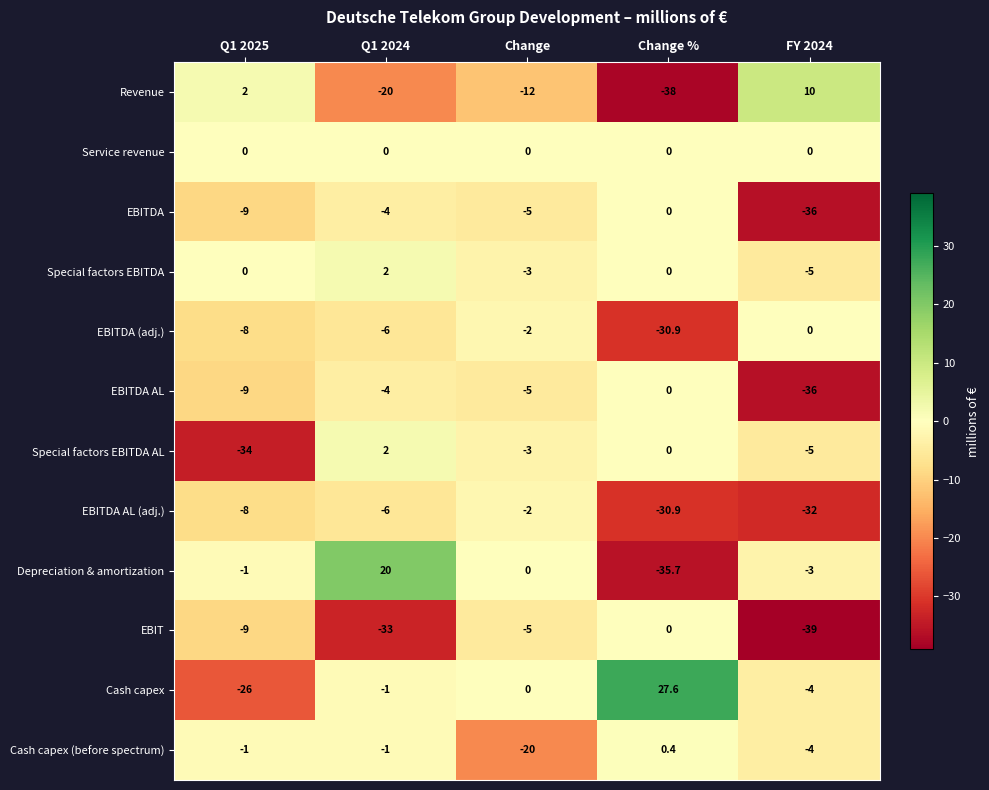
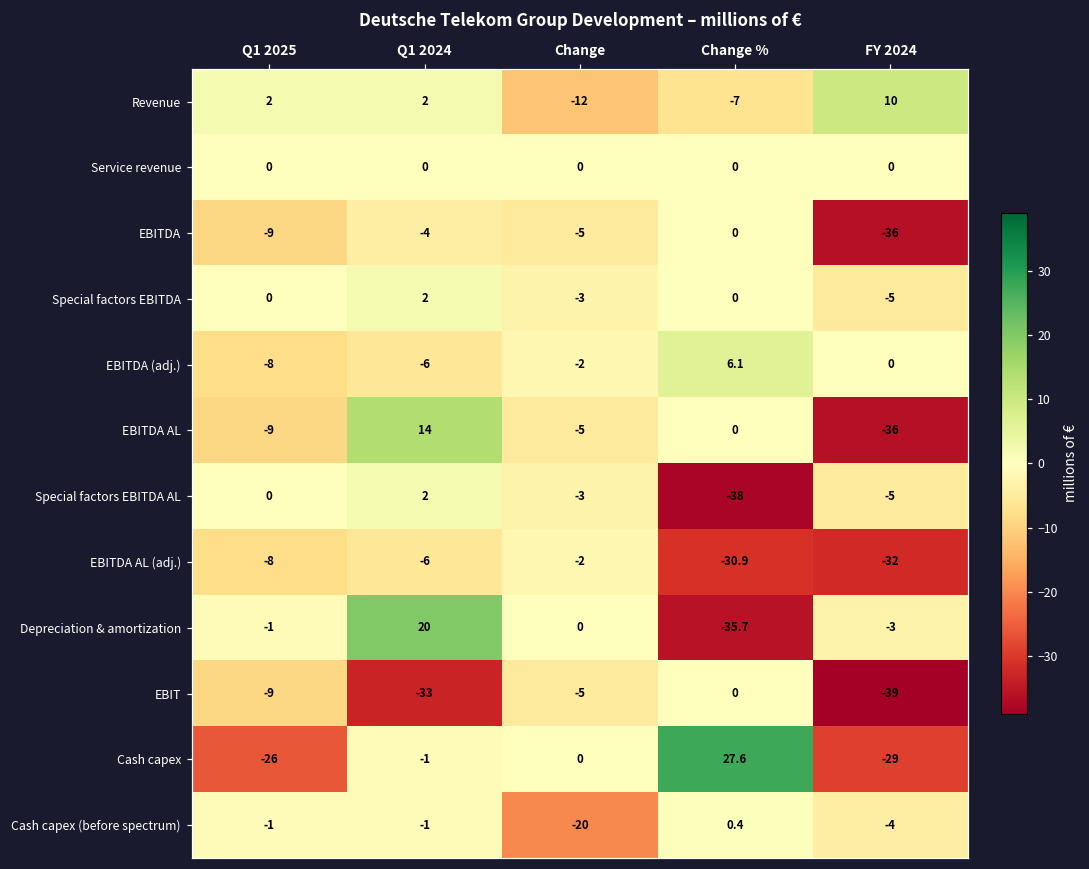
  {
    "Revenue": {
      "Q1 2025": 2,
-     "Q1 2024": -20,
+     "Q1 2024": 2,
      "Change": -12,
-     "Change %": -38,
+     "Change %": -7,
      "FY 2024": 10
    },
    "Service revenue": {
      "Q1 2025": 0,
      "Q1 2024": 0,
      "Change": 0,
      "Change %": 0,
      "FY 2024": 0
    },
    "EBITDA": {
      "Q1 2025": -9,
      "Q1 2024": -4,
      "Change": -5,
      "Change %": 0,
      "FY 2024": -36
    },
    "Special factors EBITDA": {
      "Q1 2025": 0,
      "Q1 2024": 2,
      "Change": -3,
      "Change %": 0,
      "FY 2024": -5
    },
    "EBITDA (adj.)": {
      "Q1 2025": -8,
      "Q1 2024": -6,
      "Change": -2,
-     "Change %": -30.9,
+     "Change %": 6.1,
      "FY 2024": 0
    },
    "EBITDA AL": {
      "Q1 2025": -9,
-     "Q1 2024": -4,
+     "Q1 2024": 14,
      "Change": -5,
      "Change %": 0,
      "FY 2024": -36
    },
    "Special factors EBITDA AL": {
-     "Q1 2025": -34,
+     "Q1 2025": 0,
      "Q1 2024": 2,
      "Change": -3,
-     "Change %": 0,
+     "Change %": -38,
      "FY 2024": -5
    },
    "EBITDA AL (adj.)": {
      "Q1 2025": -8,
      "Q1 2024": -6,
      "Change": -2,
      "Change %": -30.9,
      "FY 2024": -32
    },
    "Depreciation & amortization": {
      "Q1 2025": -1,
      "Q1 2024": 20,
      "Change": 0,
      "Change %": -35.7,
      "FY 2024": -3
    },
    "EBIT": {
      "Q1 2025": -9,
      "Q1 2024": -33,
      "Change": -5,
      "Change %": 0,
      "FY 2024": -39
    },
    "Cash capex": {
      "Q1 2025": -26,
      "Q1 2024": -1,
      "Change": 0,
      "Change %": 27.6,
-     "FY 2024": -4
+     "FY 2024": -29
    },
    "Cash capex (before spectrum)": {
      "Q1 2025": -1,
      "Q1 2024": -1,
      "Change": -20,
      "Change %": 0.4,
      "FY 2024": -4
    }
  }
